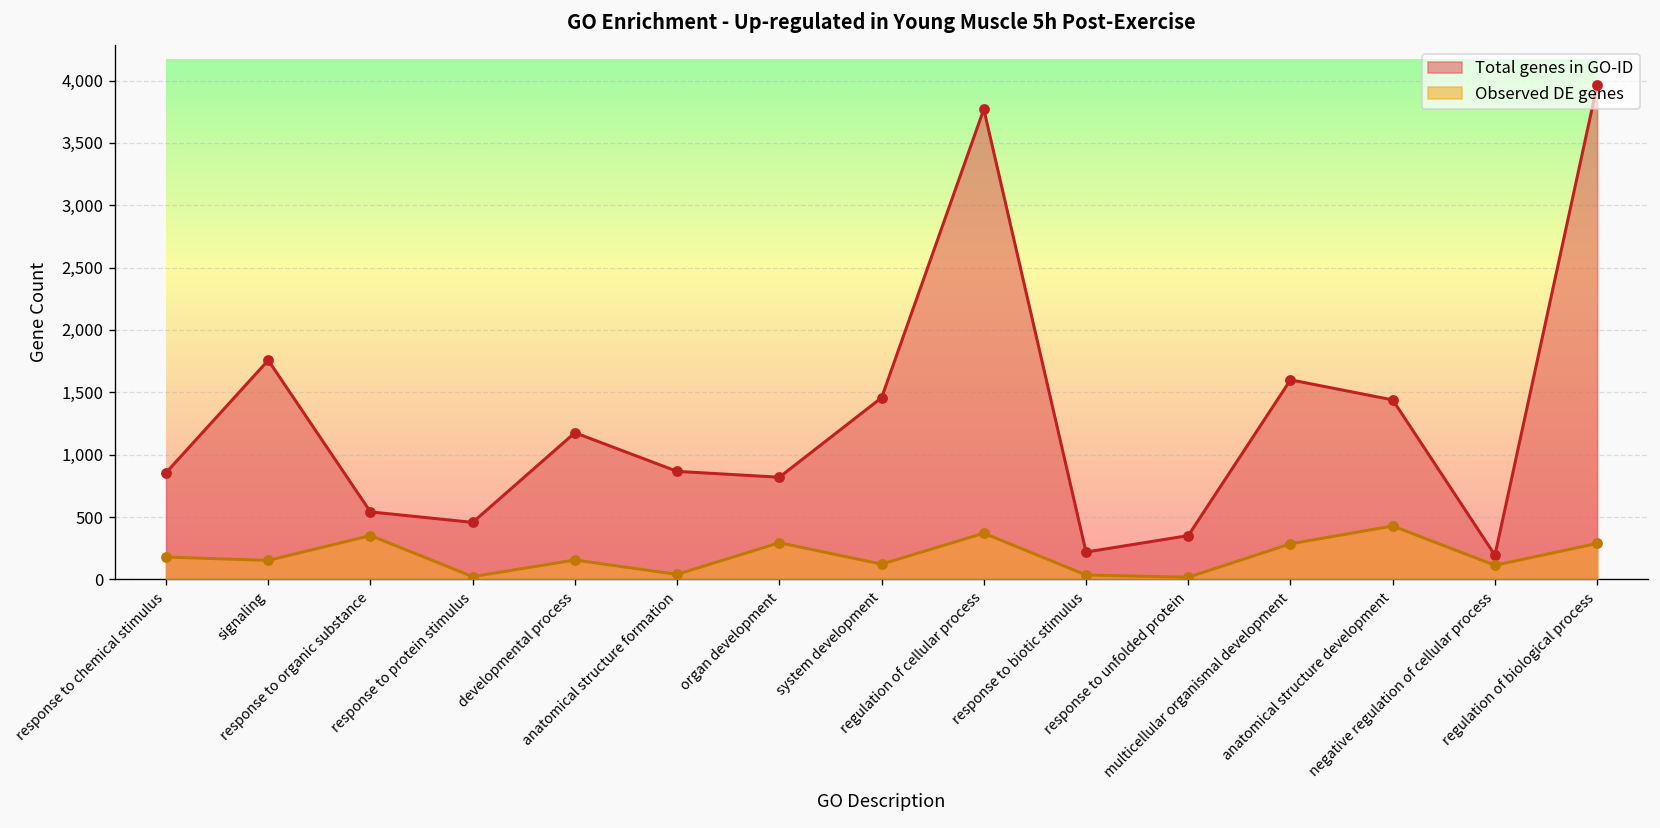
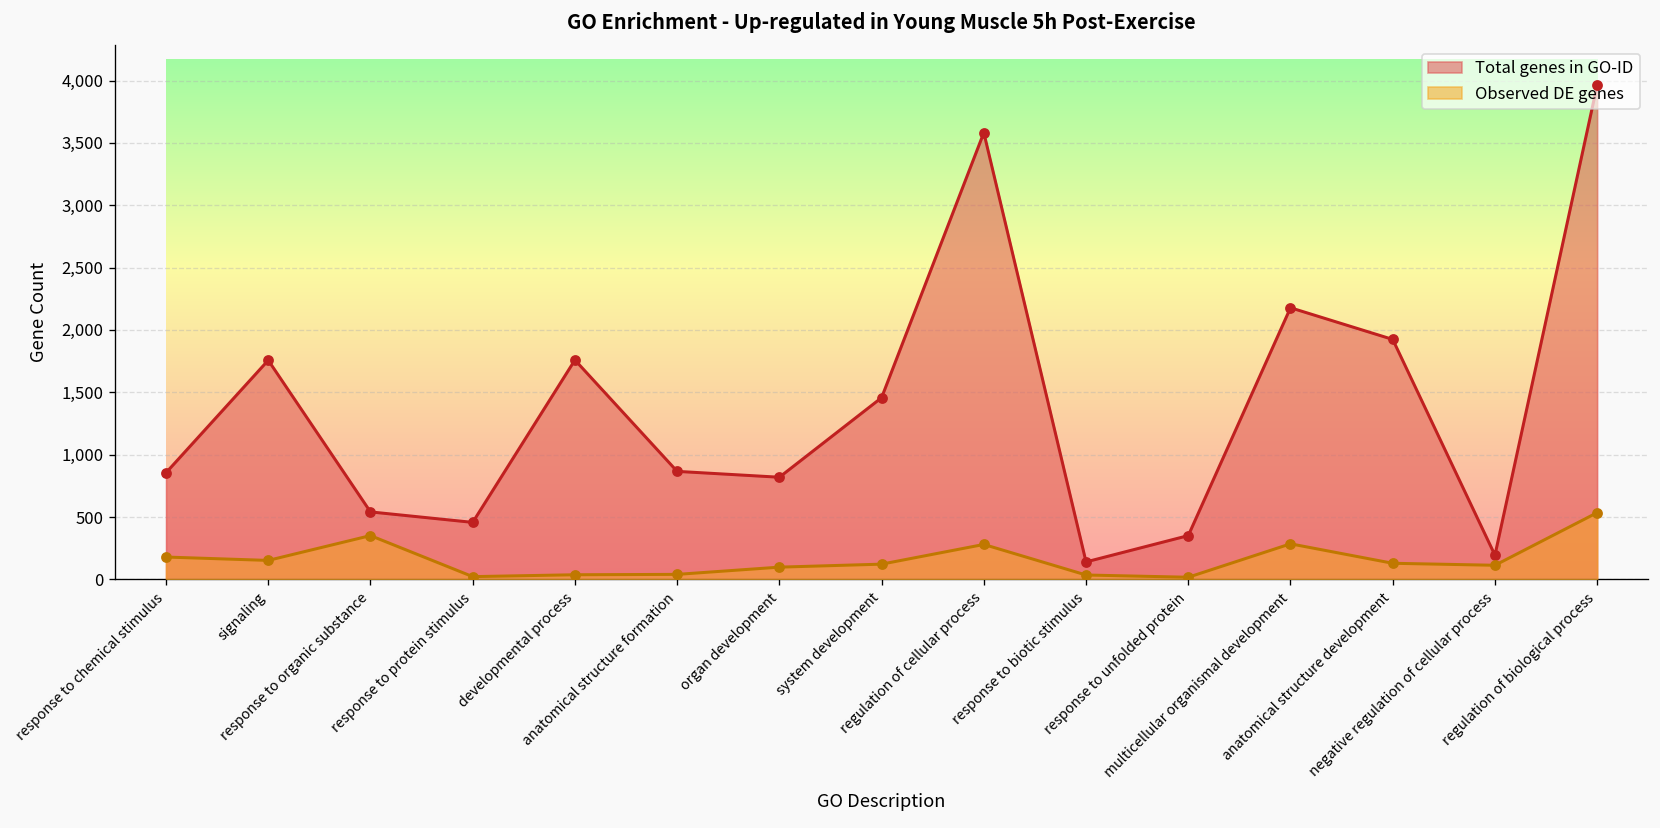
  {
    "Total genes in GO-ID": {
      "response to chemical stimulus": "860",
      "signaling": "1,760",
      "response to organic substance": "540",
      "response to protein stimulus": "460",
-     "developmental process": "1,180",
+     "developmental process": "1,760",
      "anatomical structure formation": "870",
      "organ development": "820",
      "system development": "1,460",
-     "regulation of cellular process": "3,770",
-     "response to biotic stimulus": "220",
+     "regulation of cellular process": "3,580",
+     "response to biotic stimulus": "140",
      "response to unfolded protein": "350",
-     "multicellular organismal development": "1,600",
-     "anatomical structure development": "1,440",
+     "multicellular organismal development": "2,180",
+     "anatomical structure development": "1,920",
      "negative regulation of cellular process": "190"
    },
    "Observed DE genes": {
      "response to chemical stimulus": "180",
      "signaling": "150",
      "response to organic substance": "350",
      "response to protein stimulus": "20",
-     "developmental process": "160",
+     "developmental process": "40",
      "anatomical structure formation": "40",
-     "organ development": "290",
+     "organ development": "100",
      "system development": "120",
-     "regulation of cellular process": "370",
+     "regulation of cellular process": "280",
      "response to biotic stimulus": "40",
      "response to unfolded protein": "20",
      "multicellular organismal development": "290",
-     "anatomical structure development": "430",
+     "anatomical structure development": "130",
      "negative regulation of cellular process": "110",
-     "regulation of biological process": "290"
+     "regulation of biological process": "540"
    }
  }
